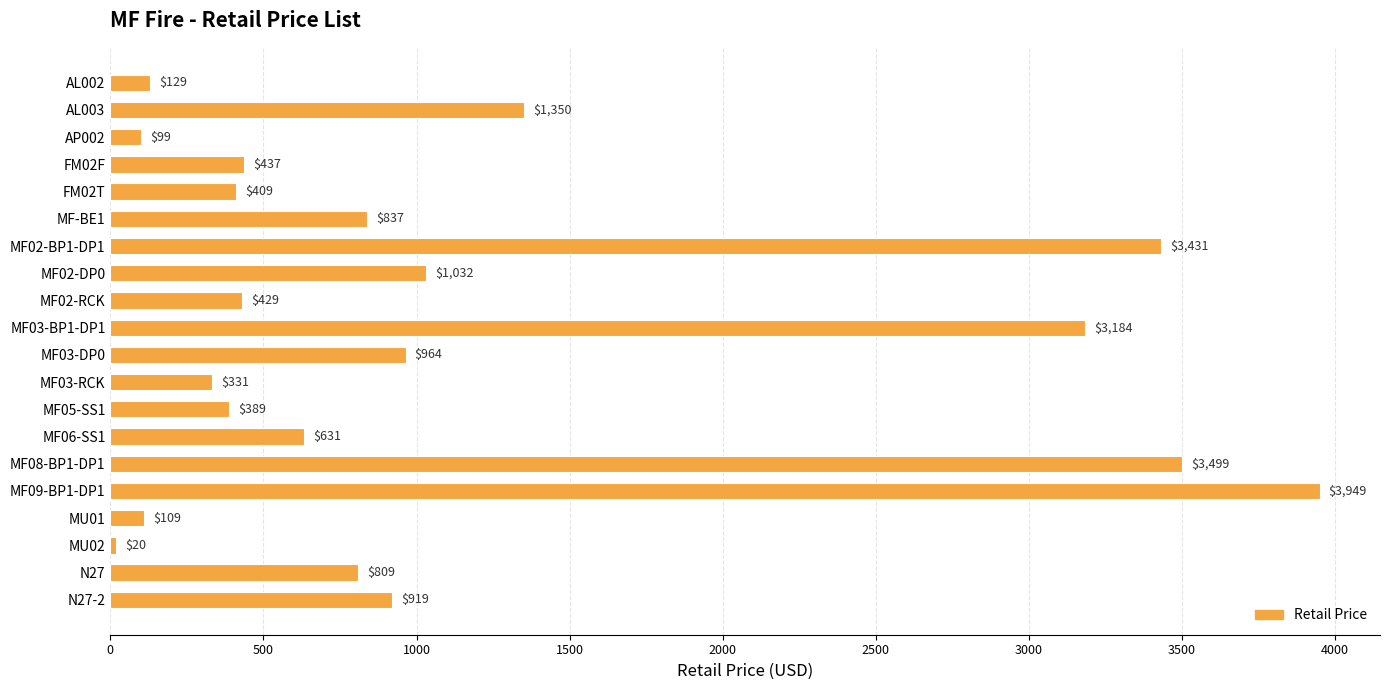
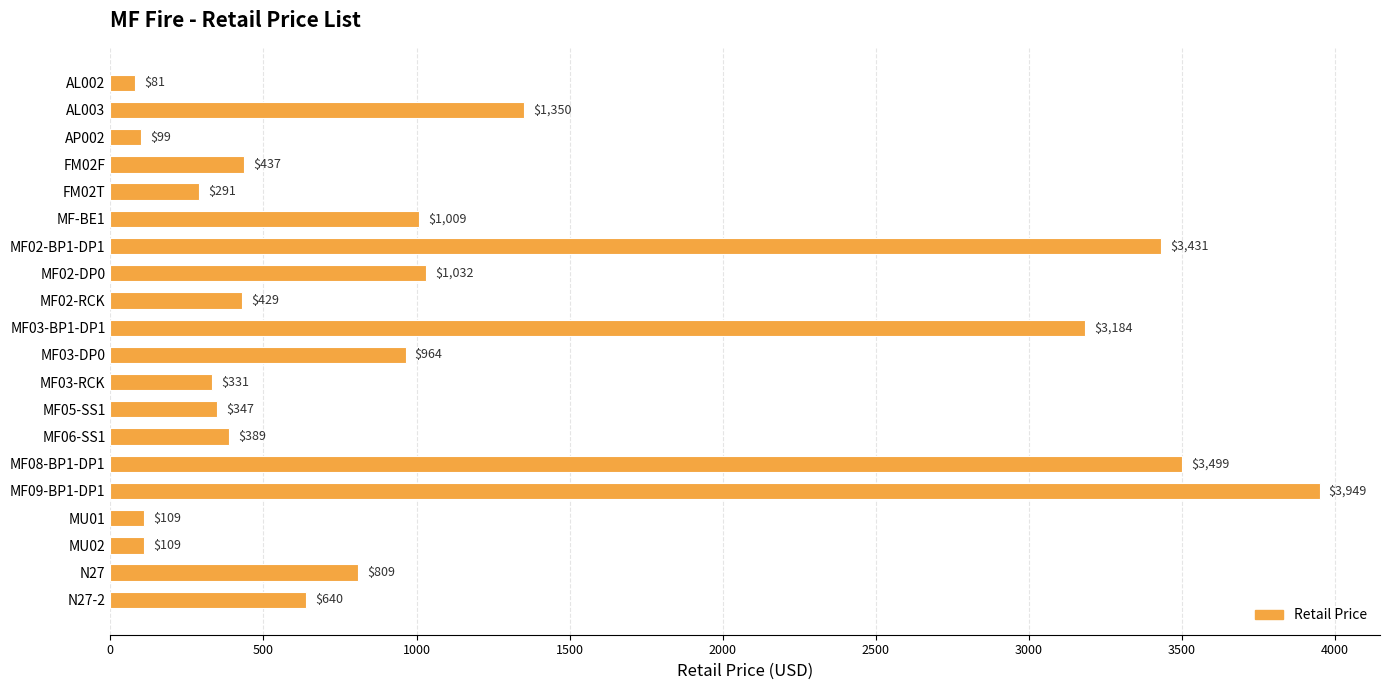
  {
-   "AL002": "$129",
+   "AL002": "$81",
    "AL003": "$1,350",
    "AP002": "$99",
    "FM02F": "$437",
-   "FM02T": "$409",
-   "MF-BE1": "$837",
+   "FM02T": "$291",
+   "MF-BE1": "$1,009",
    "MF02-BP1-DP1": "$3,431",
    "MF02-DP0": "$1,032",
    "MF02-RCK": "$429",
    "MF03-BP1-DP1": "$3,184",
    "MF03-DP0": "$964",
    "MF03-RCK": "$331",
-   "MF05-SS1": "$389",
-   "MF06-SS1": "$631",
+   "MF05-SS1": "$347",
+   "MF06-SS1": "$389",
    "MF08-BP1-DP1": "$3,499",
    "MF09-BP1-DP1": "$3,949",
    "MU01": "$109",
-   "MU02": "$20",
+   "MU02": "$109",
    "N27": "$809",
-   "N27-2": "$919"
+   "N27-2": "$640"
  }
